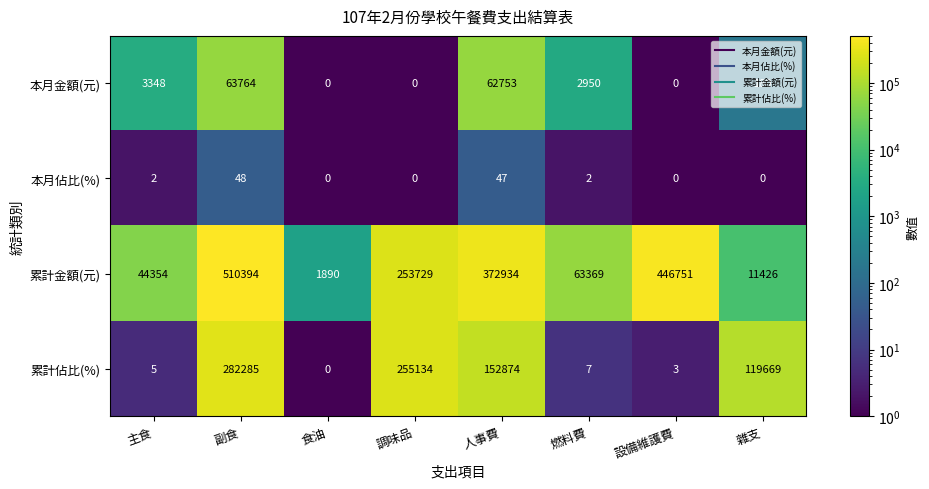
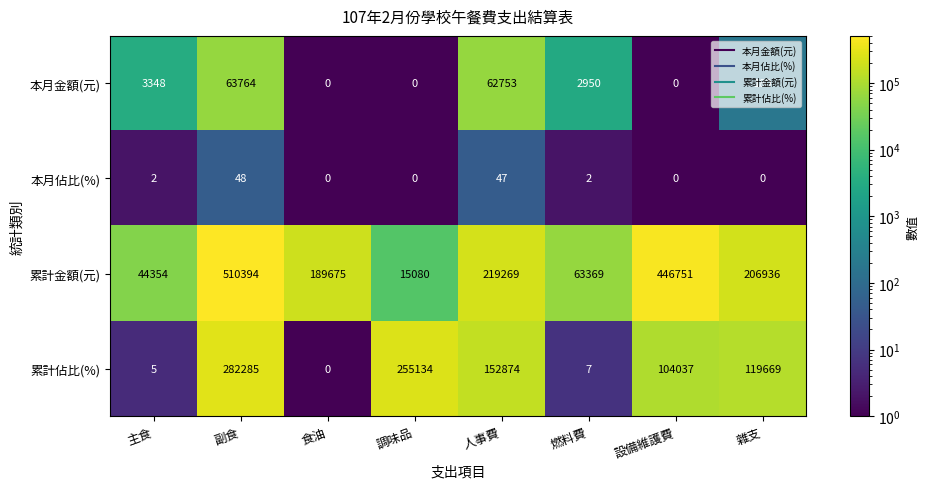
  {
    "本月金額(元)": {
      "主食": 3348,
      "副食": 63764,
      "食油": 0,
      "調味品": 0,
      "人事費": 62753,
      "燃料費": 2950,
      "設備維護費": 0
    },
    "本月佔比(%)": {
      "主食": 2,
      "副食": 48,
      "食油": 0,
      "調味品": 0,
      "人事費": 47,
      "燃料費": 2,
      "設備維護費": 0,
      "雜支": 0
    },
    "累計金額(元)": {
      "主食": 44354,
      "副食": 510394,
-     "食油": 1890,
-     "調味品": 253729,
-     "人事費": 372934,
+     "食油": 189675,
+     "調味品": 15080,
+     "人事費": 219269,
      "燃料費": 63369,
      "設備維護費": 446751,
-     "雜支": 11426
+     "雜支": 206936
    },
    "累計佔比(%)": {
      "主食": 5,
      "副食": 282285,
      "食油": 0,
      "調味品": 255134,
      "人事費": 152874,
      "燃料費": 7,
-     "設備維護費": 3,
+     "設備維護費": 104037,
      "雜支": 119669
    }
  }
